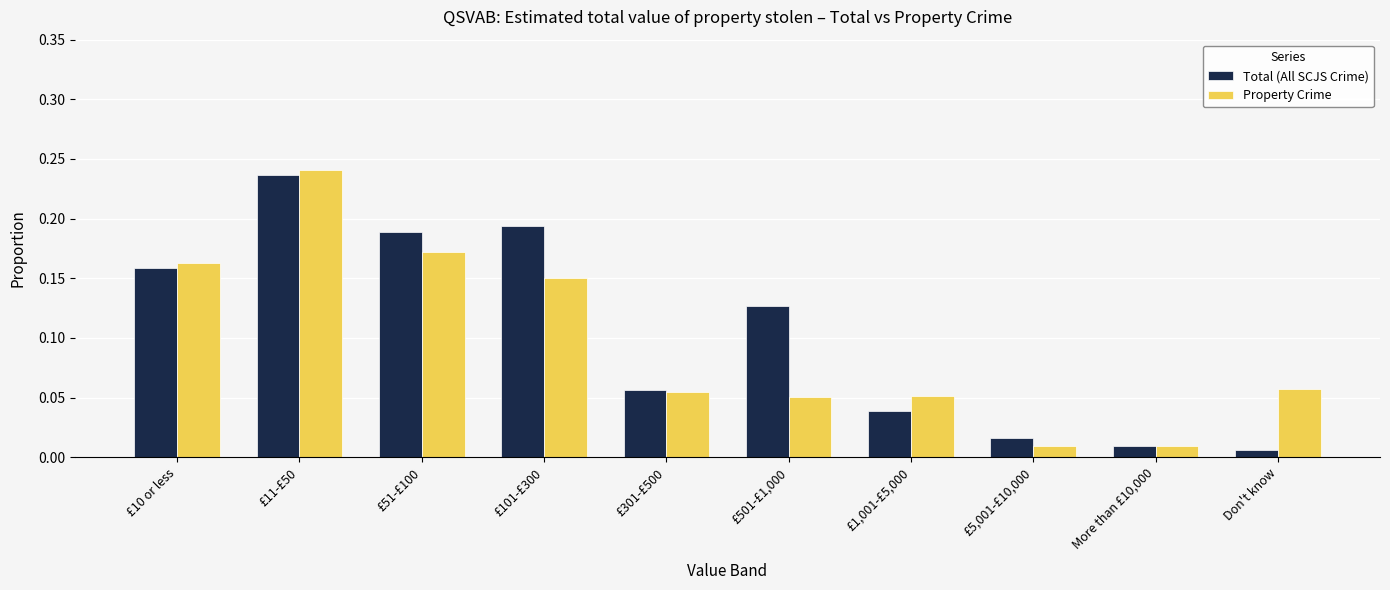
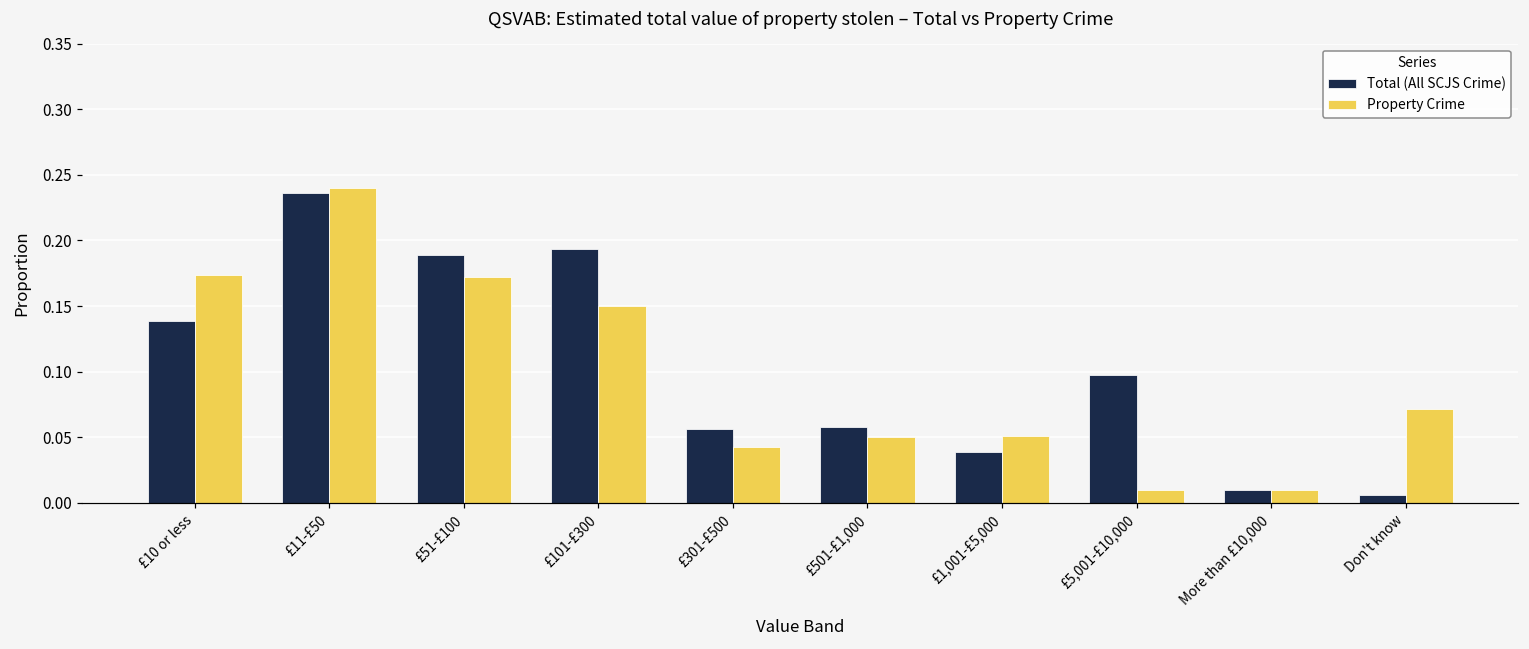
  {
    "Total (All SCJS Crime)": {
-     "£10 or less": 0.158,
+     "£10 or less": 0.139,
      "£11-£50": 0.236,
      "£51-£100": 0.189,
      "£101-£300": 0.194,
      "£301-£500": 0.057,
-     "£501-£1,000": 0.127,
+     "£501-£1,000": 0.058,
      "£1,001-£5,000": 0.039,
-     "£5,001-£10,000": 0.016,
+     "£5,001-£10,000": 0.098,
      "More than £10,000": 0.010,
      "Don't know": 0.006
    },
    "Property Crime": {
-     "£10 or less": 0.163,
+     "£10 or less": 0.174,
      "£11-£50": 0.240,
      "£51-£100": 0.172,
      "£101-£300": 0.150,
-     "£301-£500": 0.055,
+     "£301-£500": 0.042,
      "£501-£1,000": 0.051,
      "£1,001-£5,000": 0.051,
      "£5,001-£10,000": 0.010,
      "More than £10,000": 0.010,
-     "Don't know": 0.058
+     "Don't know": 0.072
    }
  }
